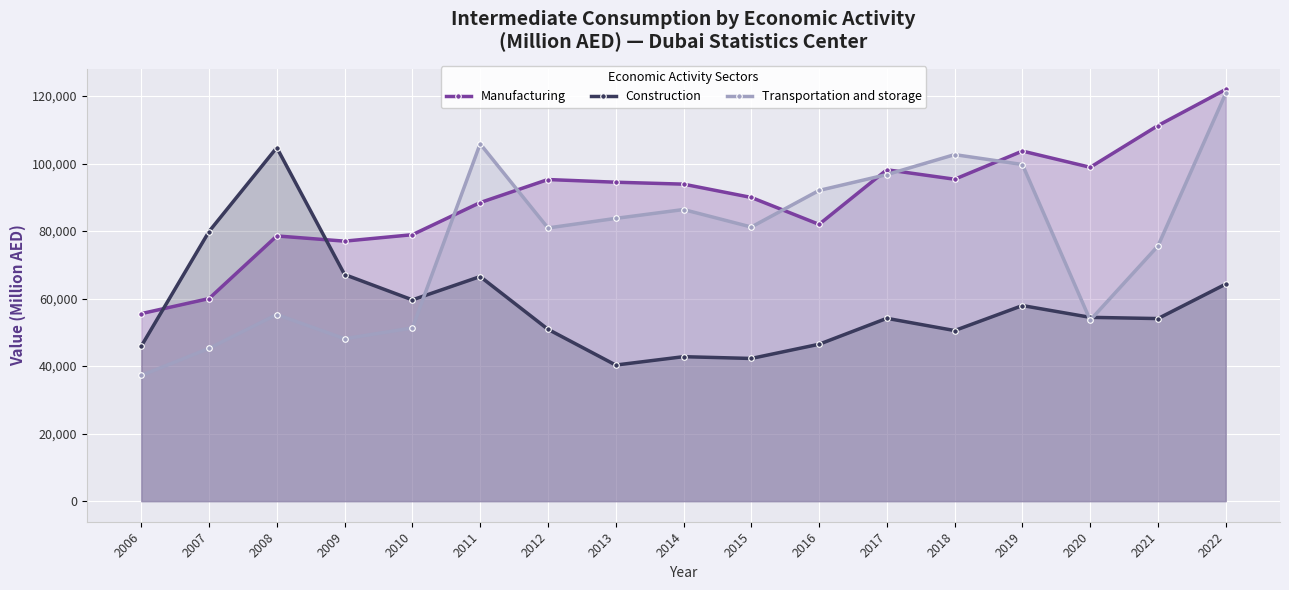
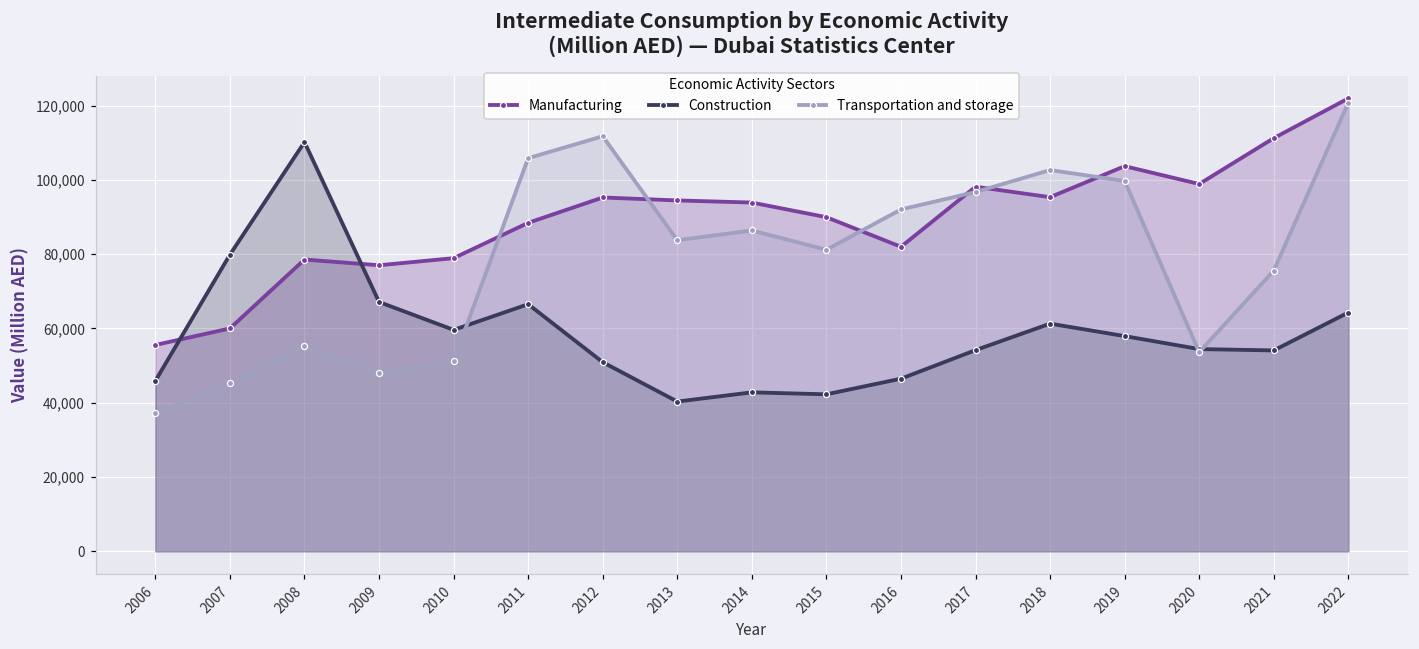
  {
    "Manufacturing": {
      "2006": "56,000",
      "2007": "60,000",
      "2008": "79,000",
      "2009": "77,000",
      "2010": "79,000",
      "2011": "88,000",
      "2012": "95,000",
      "2013": "94,000",
      "2014": "94,000",
      "2015": "90,000",
      "2016": "82,000",
      "2017": "98,000",
      "2018": "95,000",
      "2019": "104,000",
      "2020": "99,000",
      "2021": "111,000",
      "2022": "122,000"
    },
    "Construction": {
      "2006": "46,000",
      "2007": "80,000",
-     "2008": "105,000",
+     "2008": "110,000",
      "2009": "67,000",
      "2010": "60,000",
      "2011": "67,000",
      "2012": "51,000",
      "2013": "40,000",
      "2014": "43,000",
      "2015": "42,000",
      "2016": "46,000",
      "2017": "54,000",
-     "2018": "51,000",
+     "2018": "61,000",
      "2019": "58,000",
      "2020": "54,000",
      "2021": "54,000",
      "2022": "64,000"
    },
    "Transportation and storage": {
      "2006": "37,000",
      "2007": "45,000",
      "2008": "55,000",
      "2009": "48,000",
      "2010": "51,000",
      "2011": "106,000",
-     "2012": "81,000",
+     "2012": "112,000",
      "2013": "84,000",
      "2014": "86,000",
      "2015": "81,000",
      "2016": "92,000",
      "2017": "97,000",
      "2018": "103,000",
      "2019": "100,000",
      "2020": "54,000",
      "2021": "76,000",
      "2022": "121,000"
    }
  }
